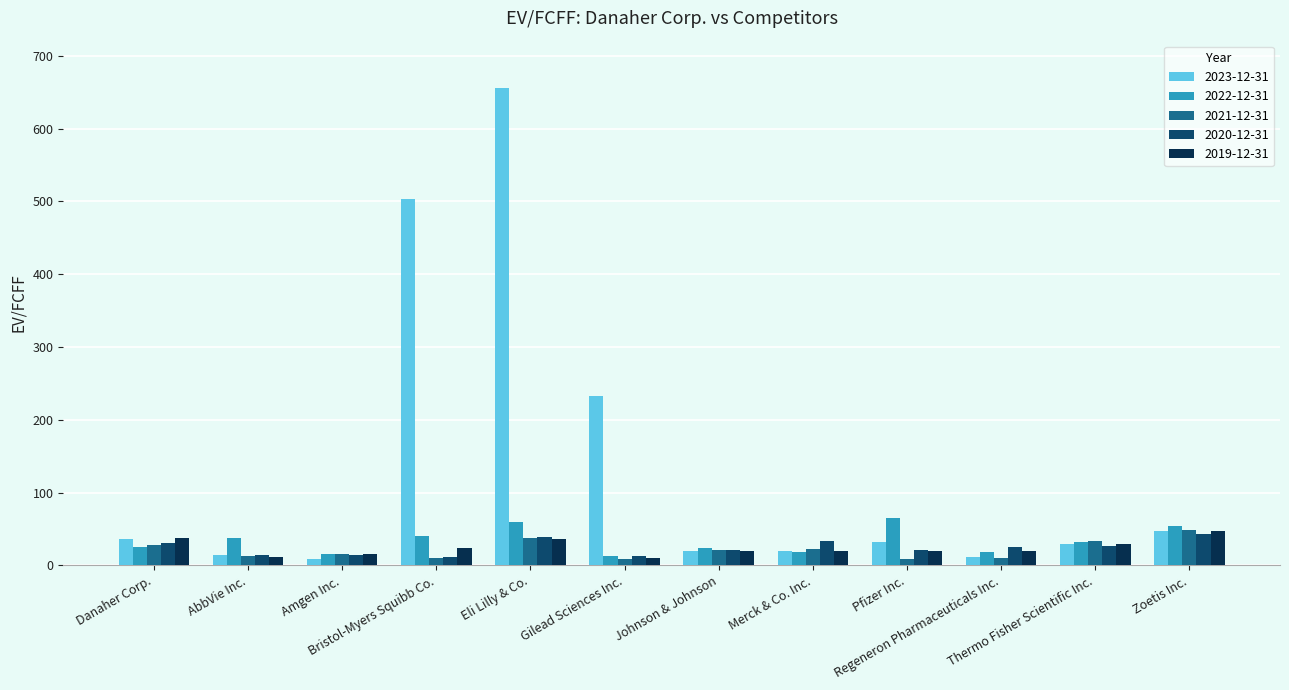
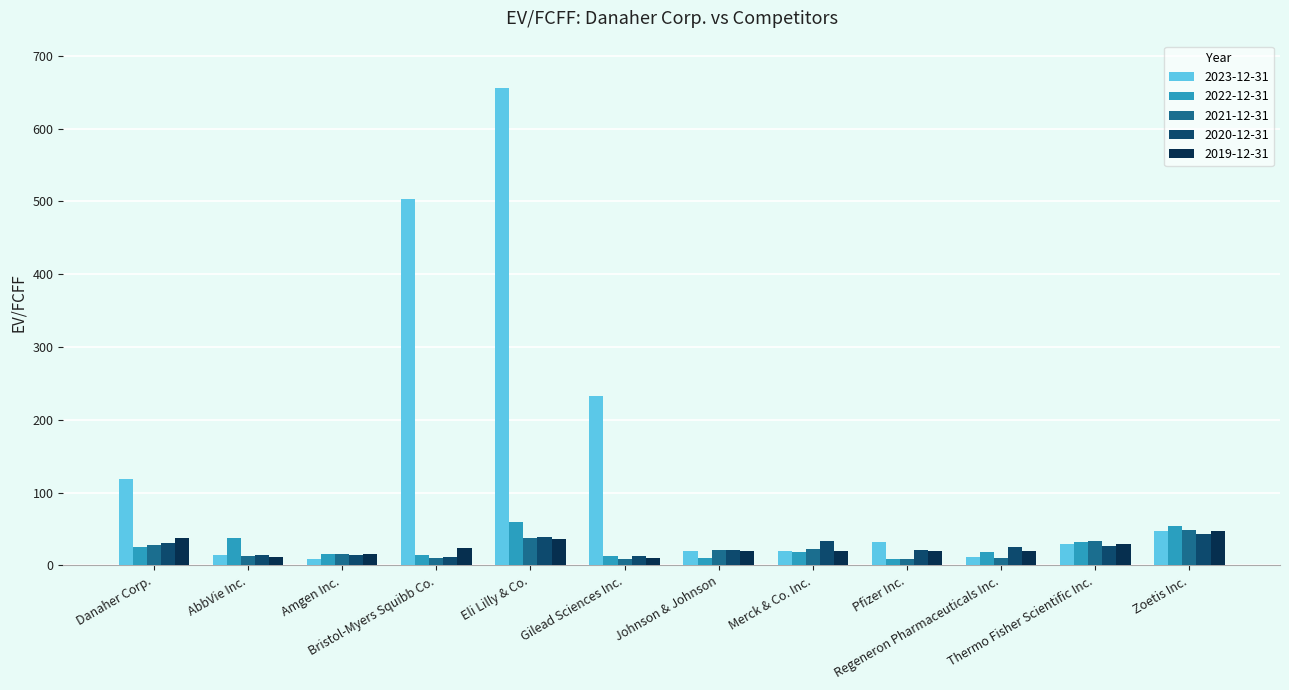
  {
    "2023-12-31": {
-     "Danaher Corp.": 40,
+     "Danaher Corp.": 120,
      "AbbVie Inc.": 10,
      "Amgen Inc.": 10,
      "Bristol-Myers Squibb Co.": 500,
      "Eli Lilly & Co.": 660,
      "Gilead Sciences Inc.": 230,
      "Johnson & Johnson": 20,
      "Merck & Co. Inc.": 20,
      "Pfizer Inc.": 30,
      "Regeneron Pharmaceuticals Inc.": 10,
      "Thermo Fisher Scientific Inc.": 30,
      "Zoetis Inc.": 50
    },
    "2022-12-31": {
      "Danaher Corp.": 30,
      "AbbVie Inc.": 40,
      "Amgen Inc.": 20,
-     "Bristol-Myers Squibb Co.": 40,
+     "Bristol-Myers Squibb Co.": 10,
      "Eli Lilly & Co.": 60,
      "Gilead Sciences Inc.": 10,
-     "Johnson & Johnson": 20,
+     "Johnson & Johnson": 10,
      "Merck & Co. Inc.": 20,
-     "Pfizer Inc.": 60,
+     "Pfizer Inc.": 10,
      "Regeneron Pharmaceuticals Inc.": 20,
      "Thermo Fisher Scientific Inc.": 30,
      "Zoetis Inc.": 50
    }
  }
